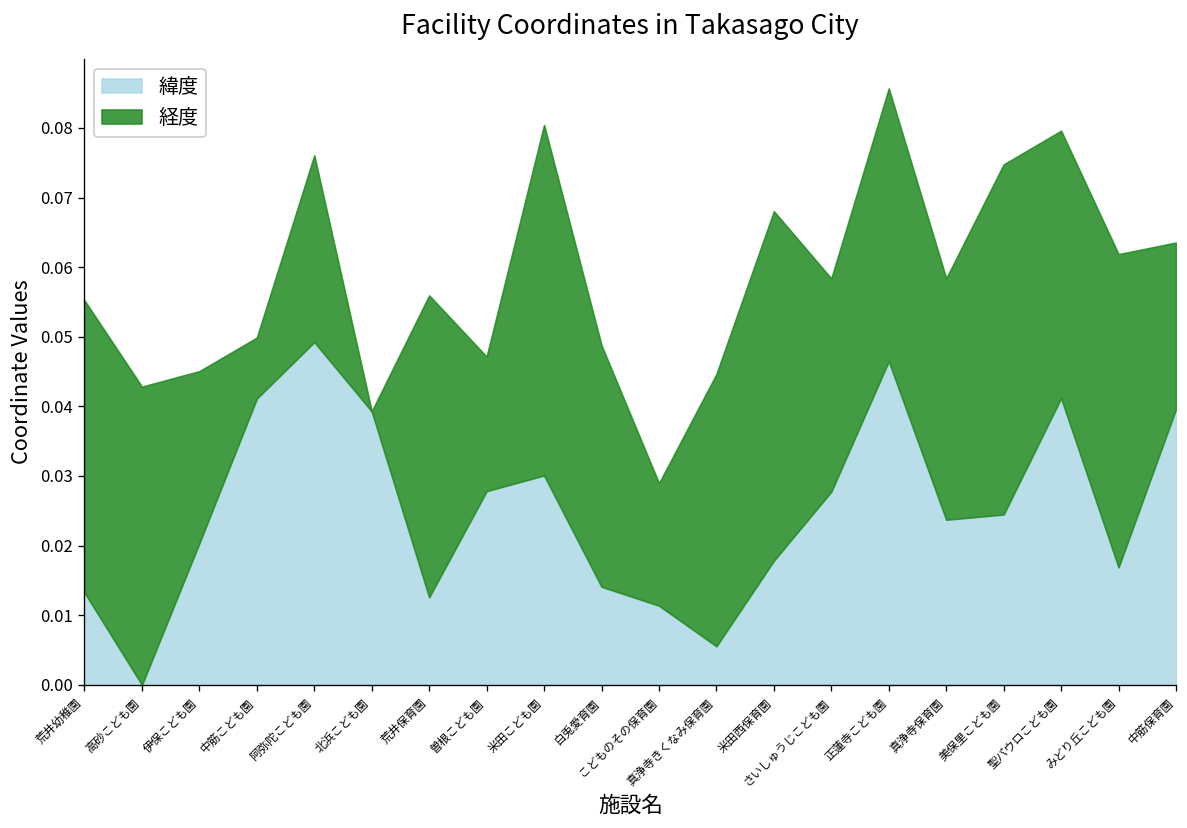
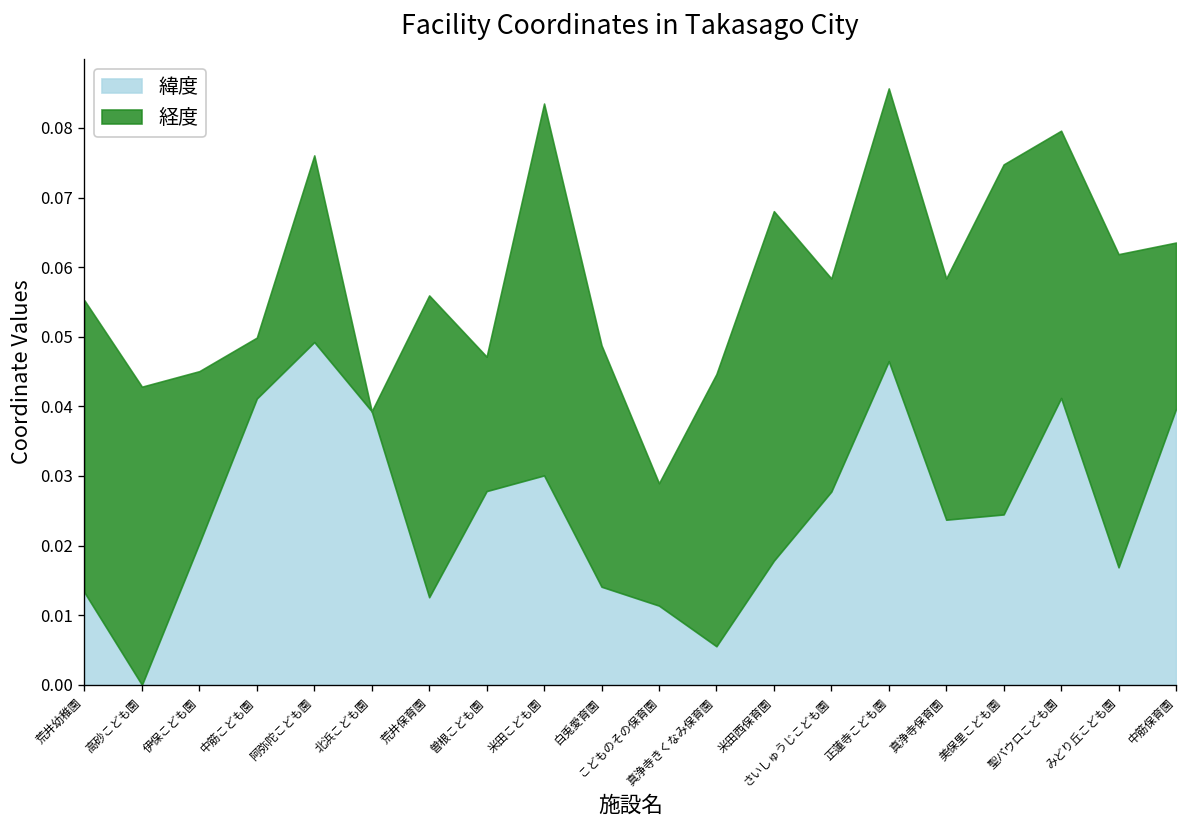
  {
    "緯度": {
      "荒井幼稚園": 0.013,
      "高砂こども園": 0.000,
      "伊保こども園": 0.020,
      "中筋こども園": 0.041,
      "阿弥陀こども園": 0.049,
      "荒井保育園": 0.013,
      "曽根こども園": 0.028,
      "米田こども園": 0.030,
      "白兎愛育園": 0.014,
      "こどものその保育園": 0.011,
      "真浄寺きくなみ保育園": 0.006,
      "米田西保育園": 0.018,
      "さいしゅうじこども園": 0.028,
      "正蓮寺こども園": 0.046,
      "真浄寺保育園": 0.024,
      "美保里こども園": 0.024,
      "聖パウロこども園": 0.041,
      "みどり丘こども園": 0.017,
      "中筋保育園": 0.040
    },
    "経度": {
      "荒井幼稚園": 0.042,
      "高砂こども園": 0.043,
      "伊保こども園": 0.025,
      "中筋こども園": 0.009,
      "阿弥陀こども園": 0.027,
      "荒井保育園": 0.043,
      "曽根こども園": 0.019,
-     "米田こども園": 0.050,
+     "米田こども園": 0.053,
      "白兎愛育園": 0.035,
      "こどものその保育園": 0.018,
      "真浄寺きくなみ保育園": 0.039,
      "米田西保育園": 0.050,
      "さいしゅうじこども園": 0.031,
      "正蓮寺こども園": 0.039,
      "真浄寺保育園": 0.035,
      "美保里こども園": 0.050,
      "聖パウロこども園": 0.038,
      "みどり丘こども園": 0.045,
      "中筋保育園": 0.024
    }
  }
